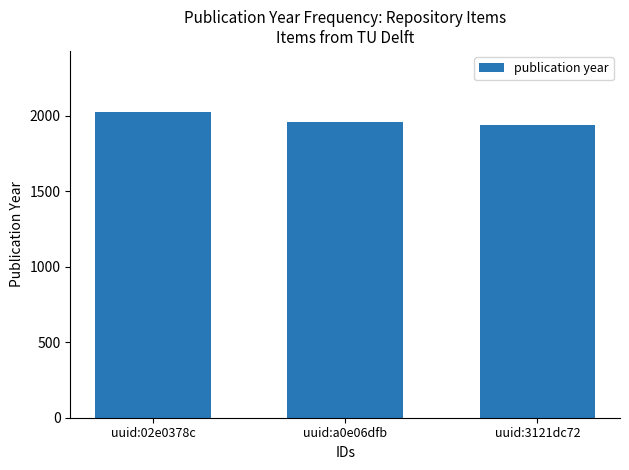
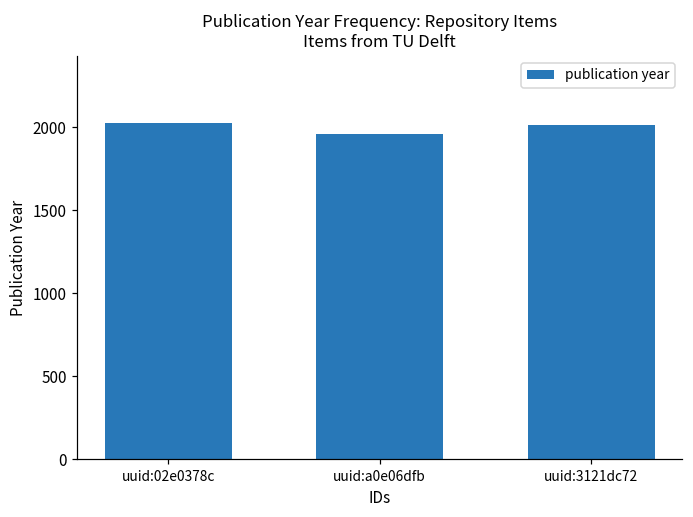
  {
    "uuid:02e0378c": 2020,
    "uuid:a0e06dfb": 1960,
-   "uuid:3121dc72": 1940
+   "uuid:3121dc72": 2010
  }
